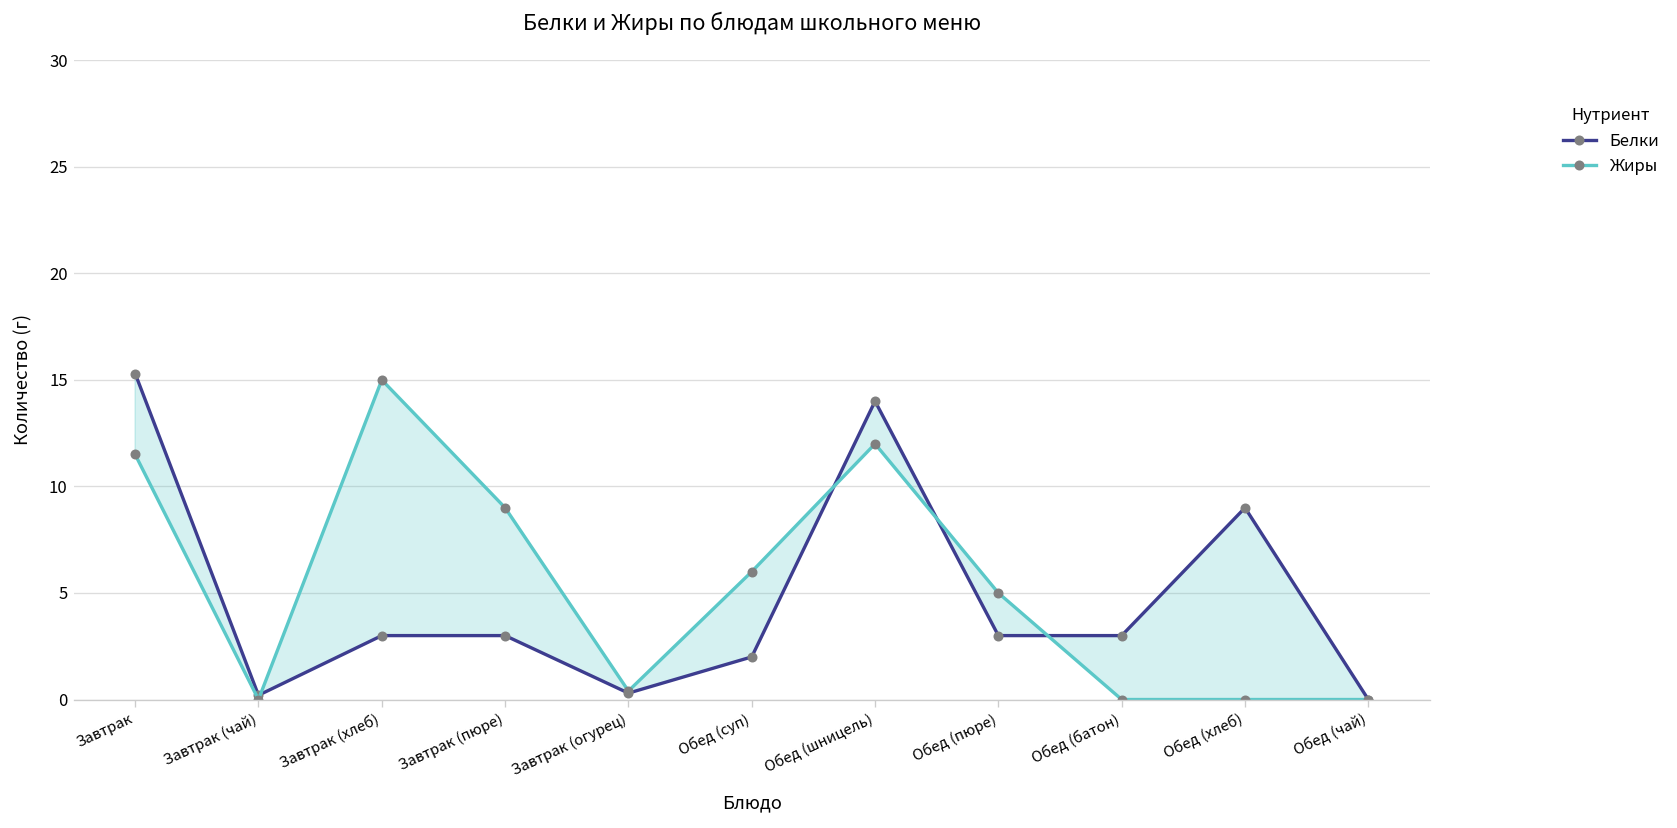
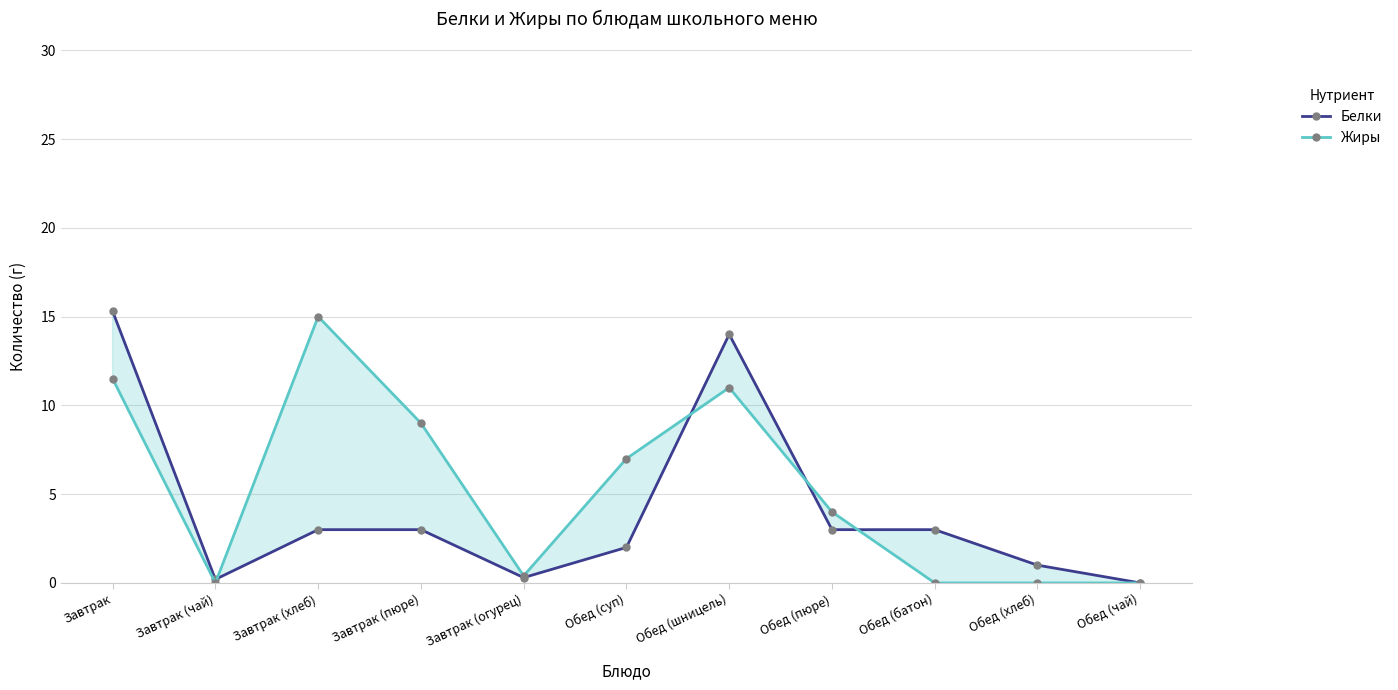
  {
    "Белки": {
      "Завтрак": 15.3,
      "Завтрак (чай)": 0.2,
      "Завтрак (хлеб)": 3,
      "Завтрак (пюре)": 3,
      "Обед (суп)": 2,
      "Обед (шницель)": 14,
      "Обед (пюре)": 3,
      "Обед (батон)": 3,
-     "Обед (хлеб)": 9
+     "Обед (хлеб)": 1
    },
    "Жиры": {
      "Завтрак": 11.5,
      "Завтрак (чай)": 0,
      "Завтрак (хлеб)": 15,
      "Завтрак (пюре)": 9,
-     "Обед (суп)": 6,
-     "Обед (шницель)": 12,
-     "Обед (пюре)": 5,
+     "Обед (суп)": 7,
+     "Обед (шницель)": 11,
+     "Обед (пюре)": 4,
      "Обед (батон)": 0,
      "Обед (хлеб)": 0
    }
  }
